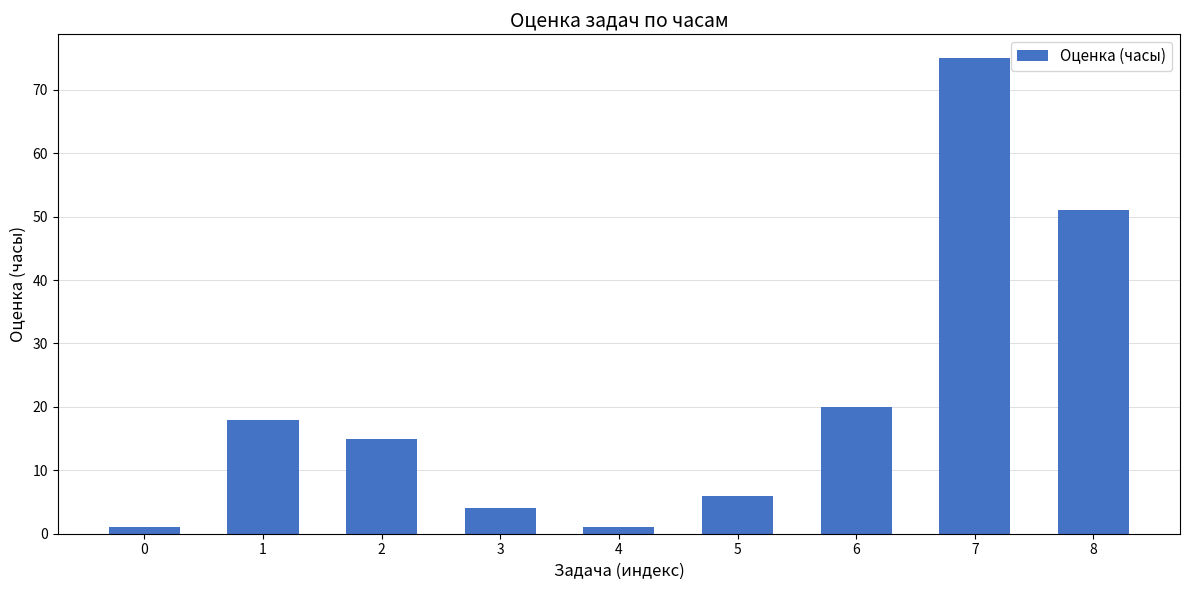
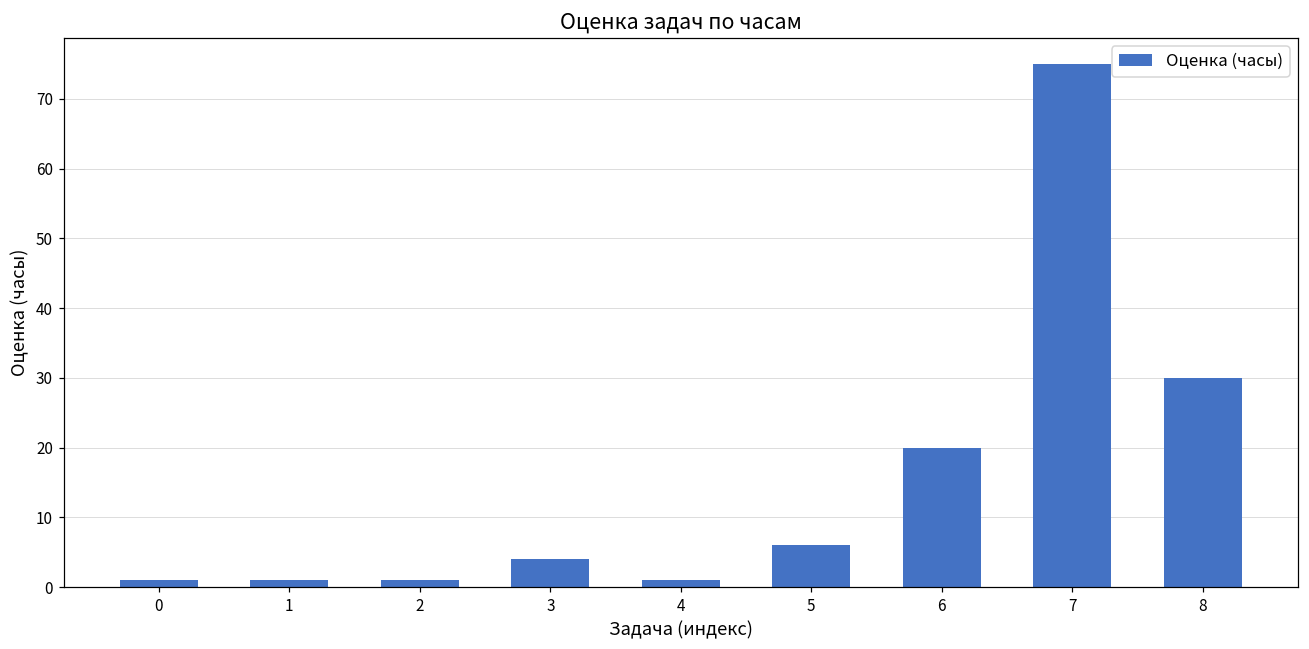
  {
    "0": 1,
-   "1": 18,
-   "2": 15,
+   "1": 1,
+   "2": 1,
    "3": 4,
    "4": 1,
    "5": 6,
    "6": 20,
    "7": 75,
-   "8": 51
+   "8": 30
  }
